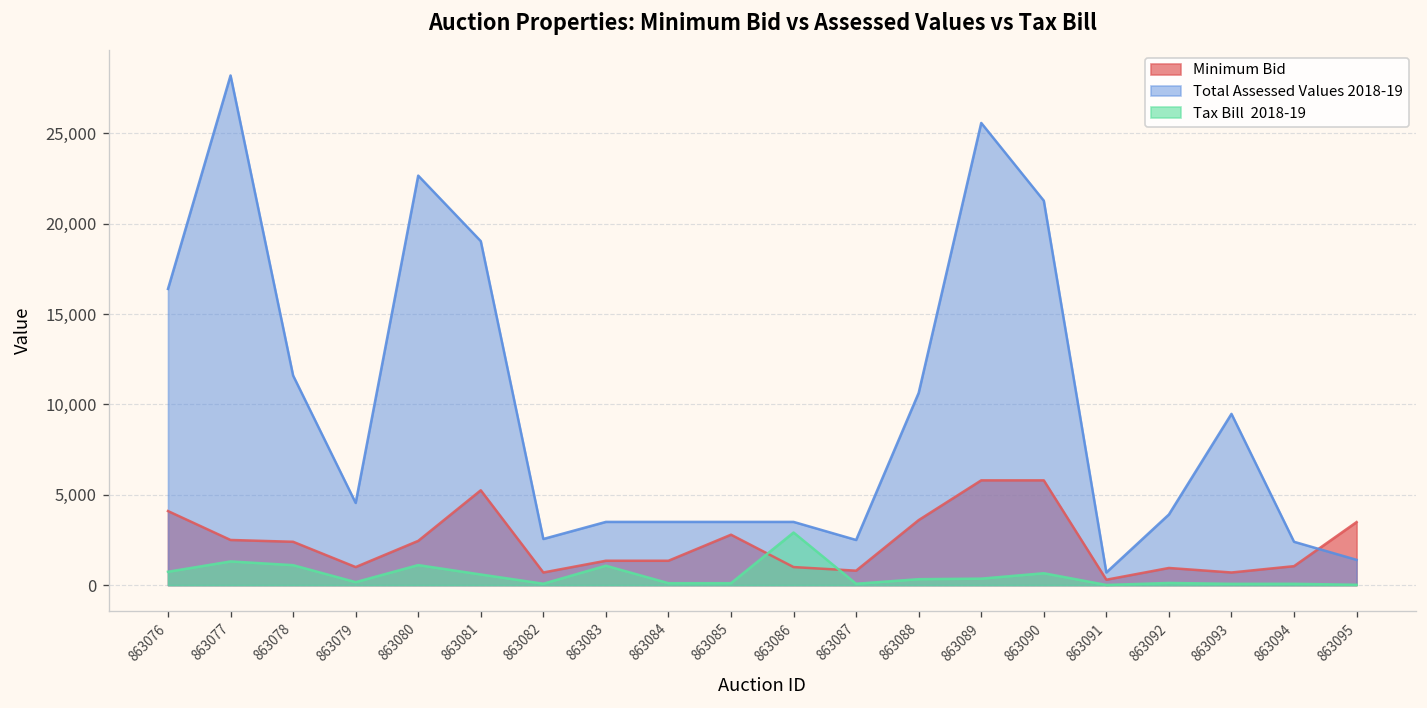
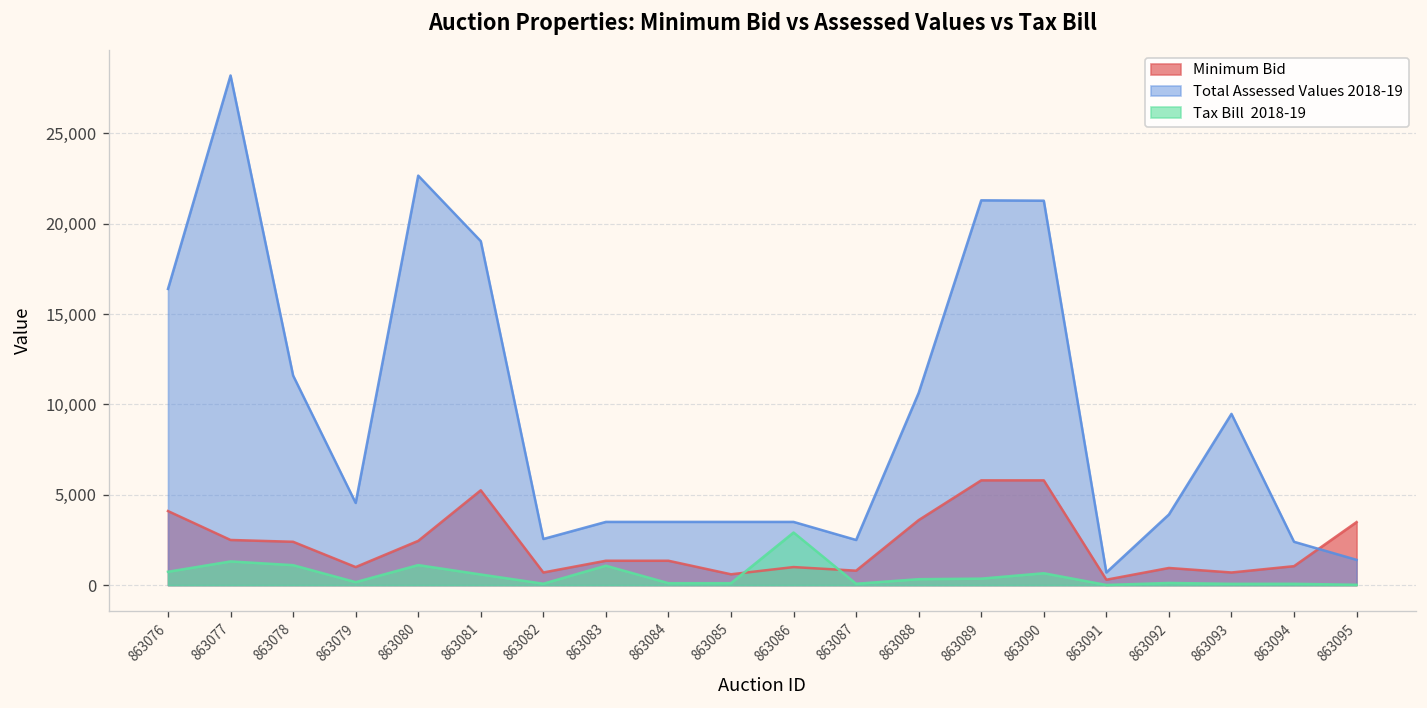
  {
    "Minimum Bid": {
      "863076": "4,100",
      "863077": "2,500",
      "863078": "2,400",
      "863079": "1,000",
      "863080": "2,500",
      "863081": "5,300",
      "863082": "700",
      "863083": "1,400",
      "863084": "1,400",
-     "863085": "2,800",
+     "863085": "600",
      "863086": "1,000",
      "863087": "800",
      "863088": "3,600",
      "863089": "5,800",
      "863090": "5,800",
      "863091": "300",
      "863092": "1,000",
      "863093": "700",
      "863094": "1,100",
      "863095": "3,500"
    },
    "Total Assessed Values 2018-19": {
      "863076": "16,400",
      "863077": "28,200",
      "863078": "11,600",
      "863079": "4,600",
      "863080": "22,700",
      "863081": "19,000",
      "863082": "2,600",
      "863083": "3,500",
      "863084": "3,500",
      "863085": "3,500",
      "863086": "3,500",
      "863087": "2,500",
      "863088": "10,600",
-     "863089": "25,600",
+     "863089": "21,300",
      "863090": "21,300",
      "863091": "700",
      "863092": "3,900",
      "863093": "9,500",
      "863094": "2,400",
      "863095": "1,400"
    },
    "Tax Bill 2018-19": {
      "863076": "700",
      "863077": "1,300",
      "863078": "1,100",
      "863079": "200",
      "863080": "1,100",
      "863081": "600",
      "863082": "100",
      "863083": "1,100",
      "863084": "100",
      "863085": "100",
      "863086": "2,900",
      "863087": "100",
      "863088": "300",
      "863089": "400",
      "863090": "700",
      "863091": "0",
      "863092": "100",
      "863093": "100",
      "863094": "100",
      "863095": "0"
    }
  }
